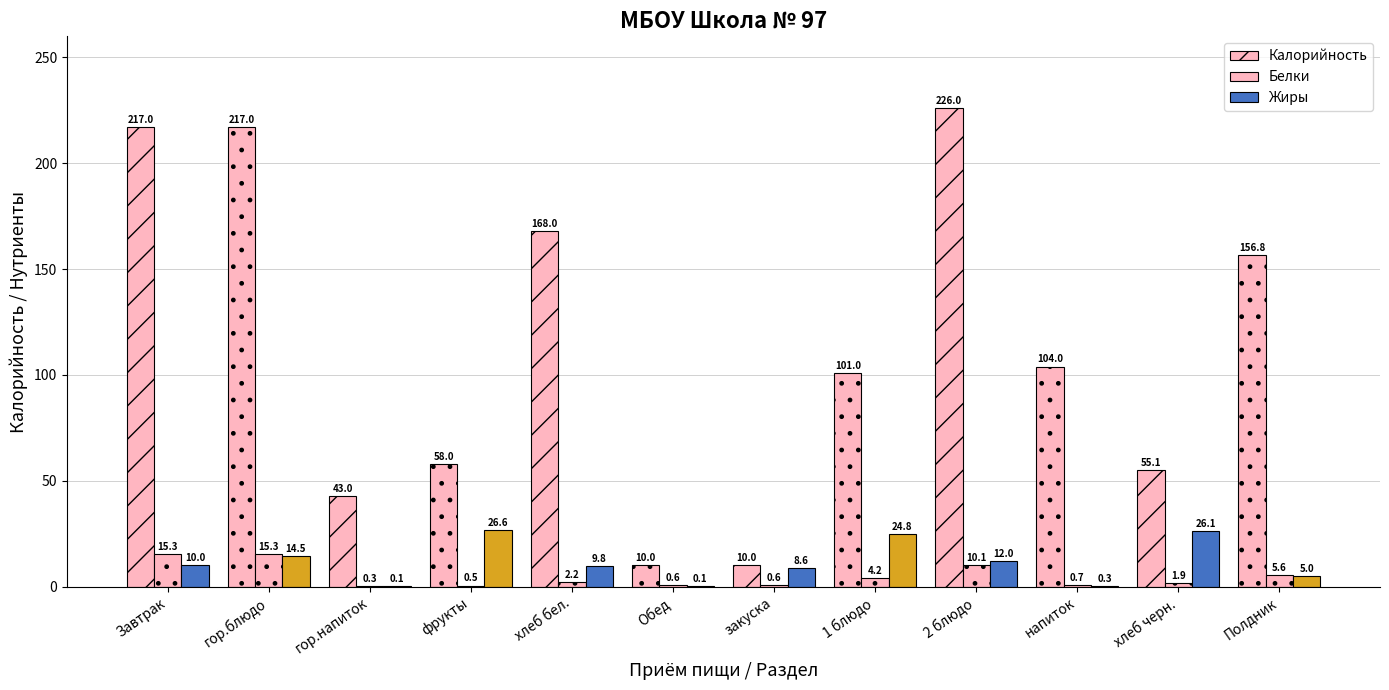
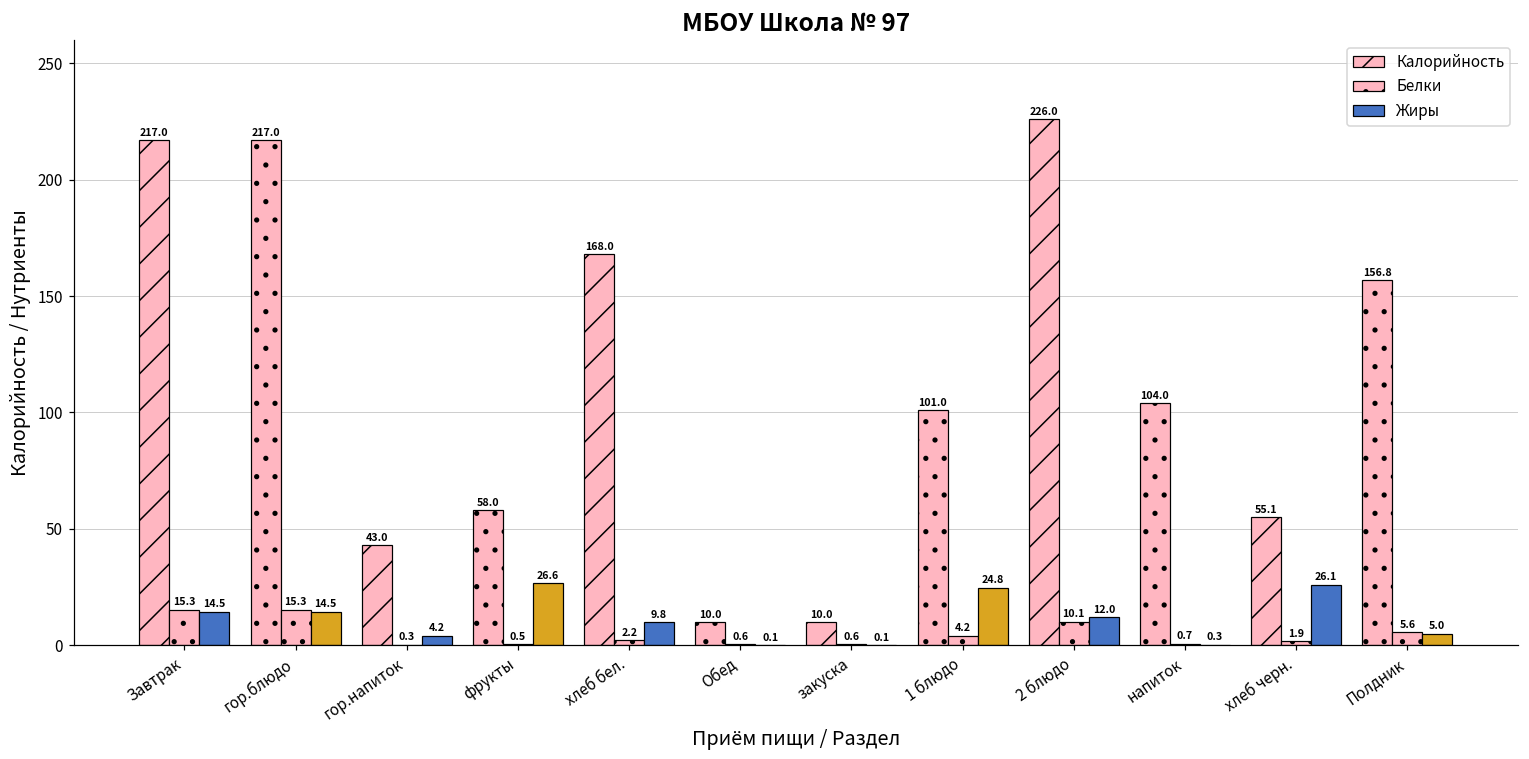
  {
    "Жиры": {
-     "Завтрак": 10.0,
+     "Завтрак": 14.5,
      "гор.блюдо": 14.5,
-     "гор.напиток": 0.1,
+     "гор.напиток": 4.2,
      "фрукты": 26.6,
      "хлеб бел.": 9.8,
      "Обед": 0.1,
-     "закуска": 8.6,
+     "закуска": 0.1,
      "1 блюдо": 24.8,
      "2 блюдо": 12.0,
      "напиток": 0.3,
      "хлеб черн.": 26.1,
      "Полдник": 5.0
    }
  }
